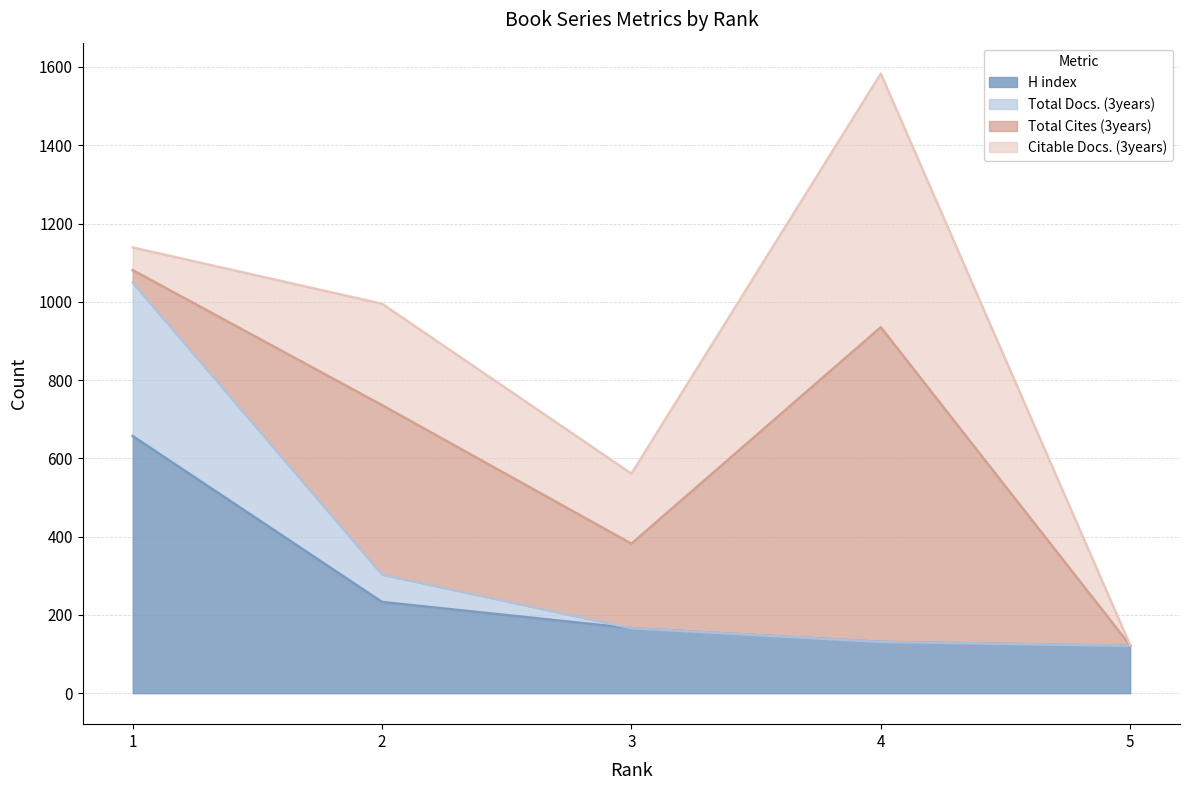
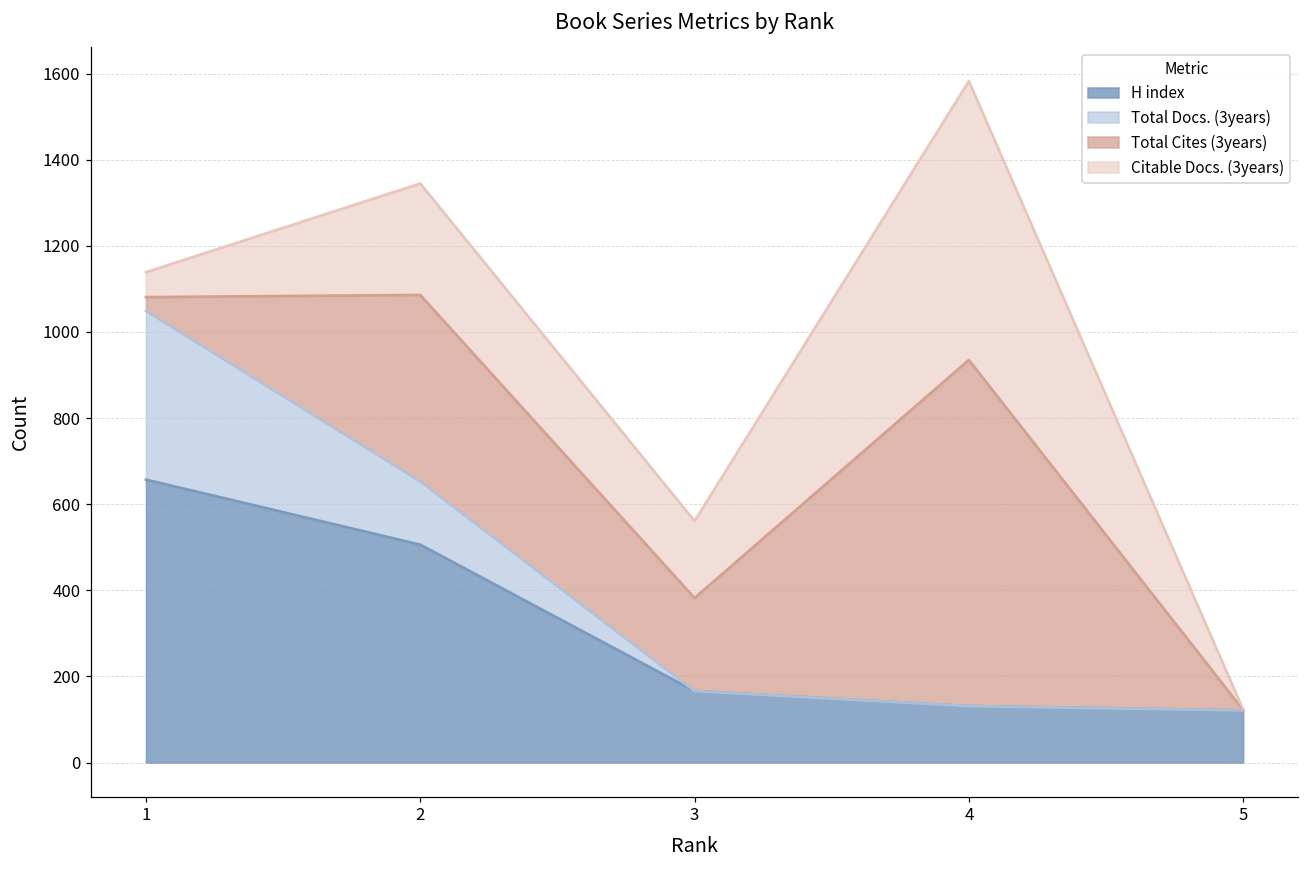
  {
    "H index": {
      "1": 660,
-     "2": 230
+     "2": 510
    },
    "Total Docs. (3years)": {
      "1": 390,
-     "2": 70
+     "2": 150
    }
  }
